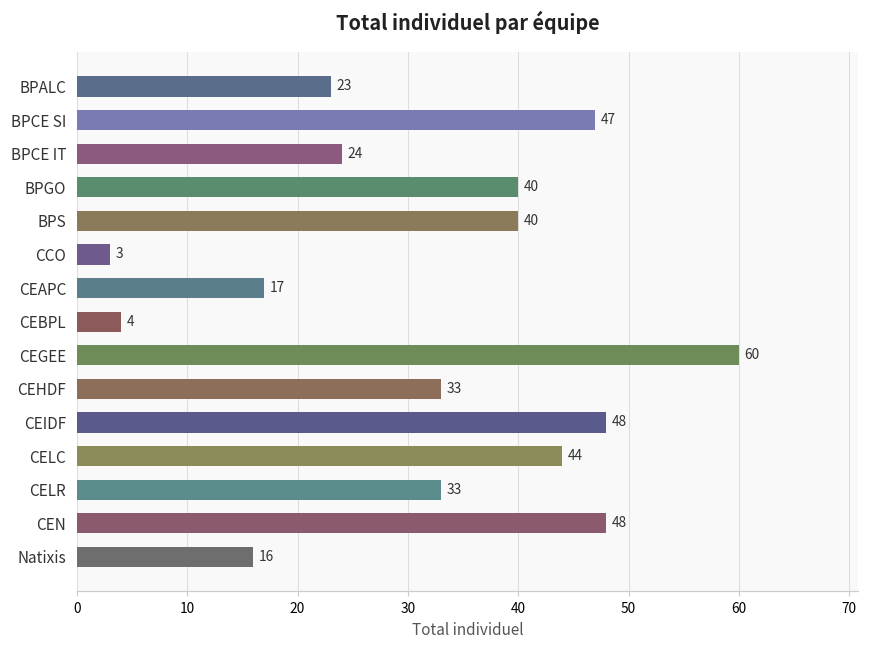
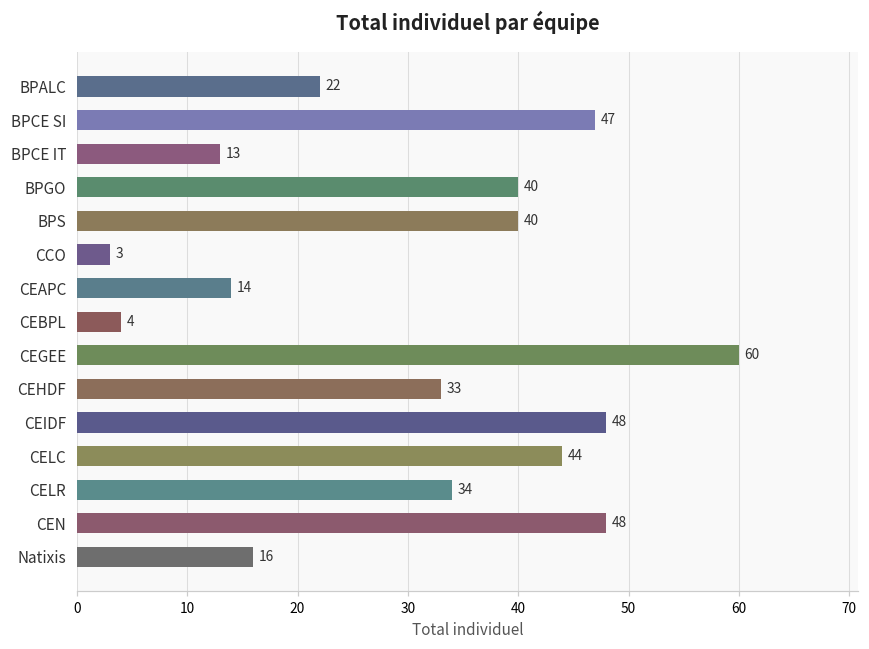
  {
-   "BPALC": 23,
+   "BPALC": 22,
    "BPCE SI": 47,
-   "BPCE IT": 24,
+   "BPCE IT": 13,
    "BPGO": 40,
    "BPS": 40,
    "CCO": 3,
-   "CEAPC": 17,
+   "CEAPC": 14,
    "CEBPL": 4,
    "CEGEE": 60,
    "CEHDF": 33,
    "CEIDF": 48,
    "CELC": 44,
-   "CELR": 33,
+   "CELR": 34,
    "CEN": 48,
    "Natixis": 16
  }
